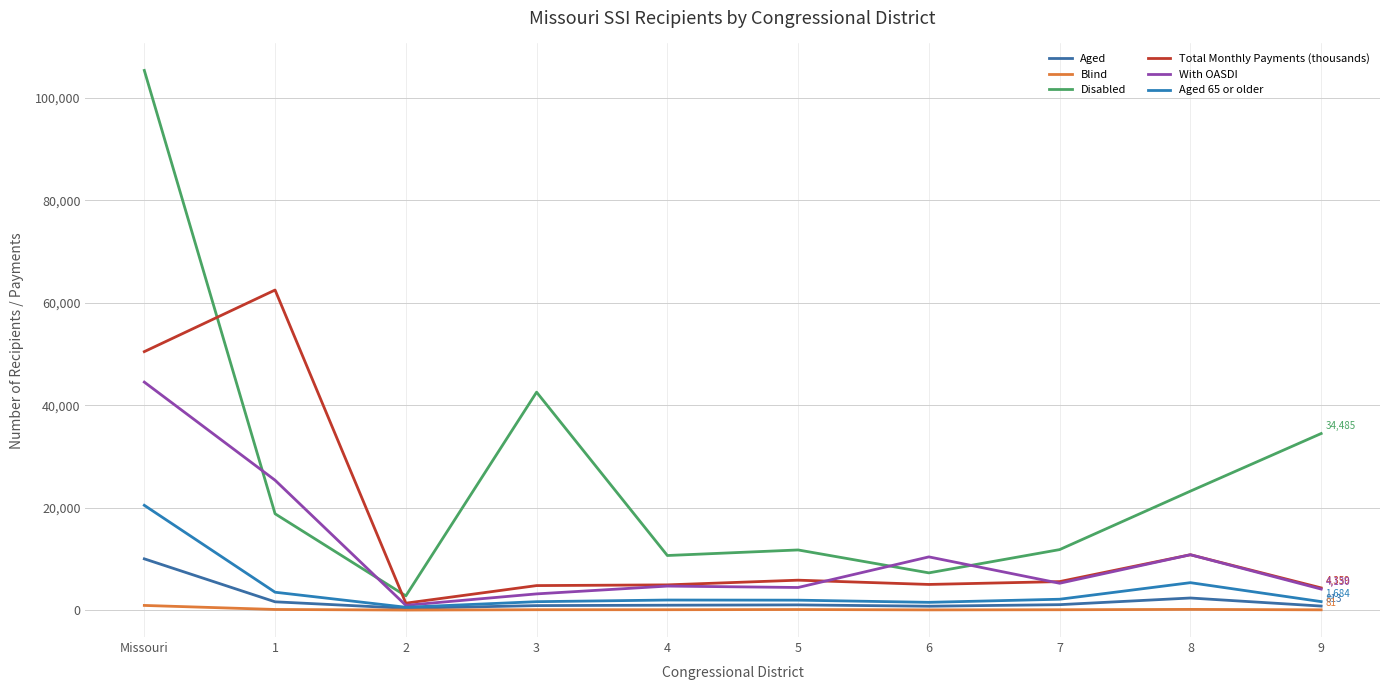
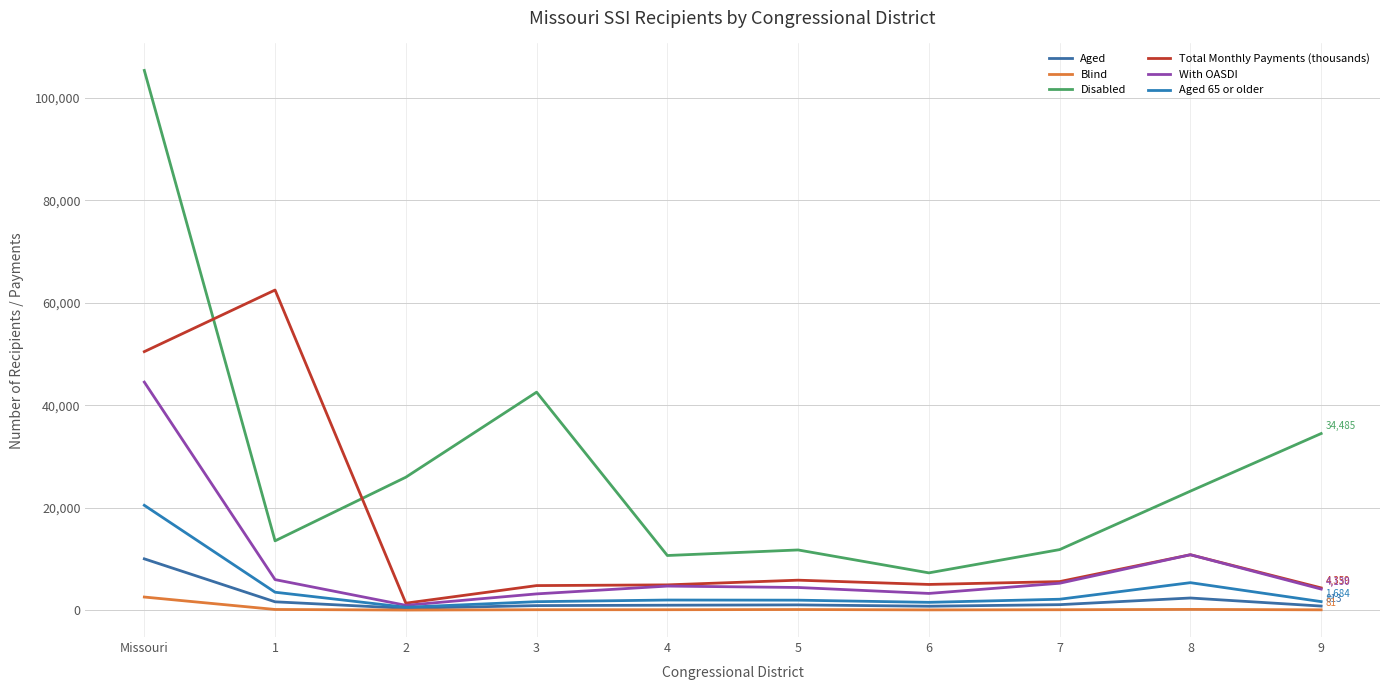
  {
    "Blind": {
-     "Missouri": "1,000",
+     "Missouri": "3,000",
      "1": "0",
      "3": "0",
      "4": "0",
      "5": "0",
      "6": "0",
      "7": "0",
      "8": "0"
    },
    "Disabled": {
      "Missouri": "105,000",
-     "1": "19,000",
-     "2": "3,000",
+     "1": "14,000",
+     "2": "26,000",
      "3": "43,000",
      "4": "11,000",
      "5": "12,000",
      "6": "7,000",
      "7": "12,000",
      "8": "23,000"
    },
    "Total Monthly Payments (thousands)": {
      "Missouri": "50,000",
      "1": "62,000",
      "3": "5,000",
      "5": "6,000",
      "6": "5,000"
    },
    "With OASDI": {
      "Missouri": "45,000",
-     "1": "25,000",
+     "1": "6,000",
      "3": "3,000",
      "5": "4,000",
-     "6": "10,000"
+     "6": "3,000"
    }
  }
